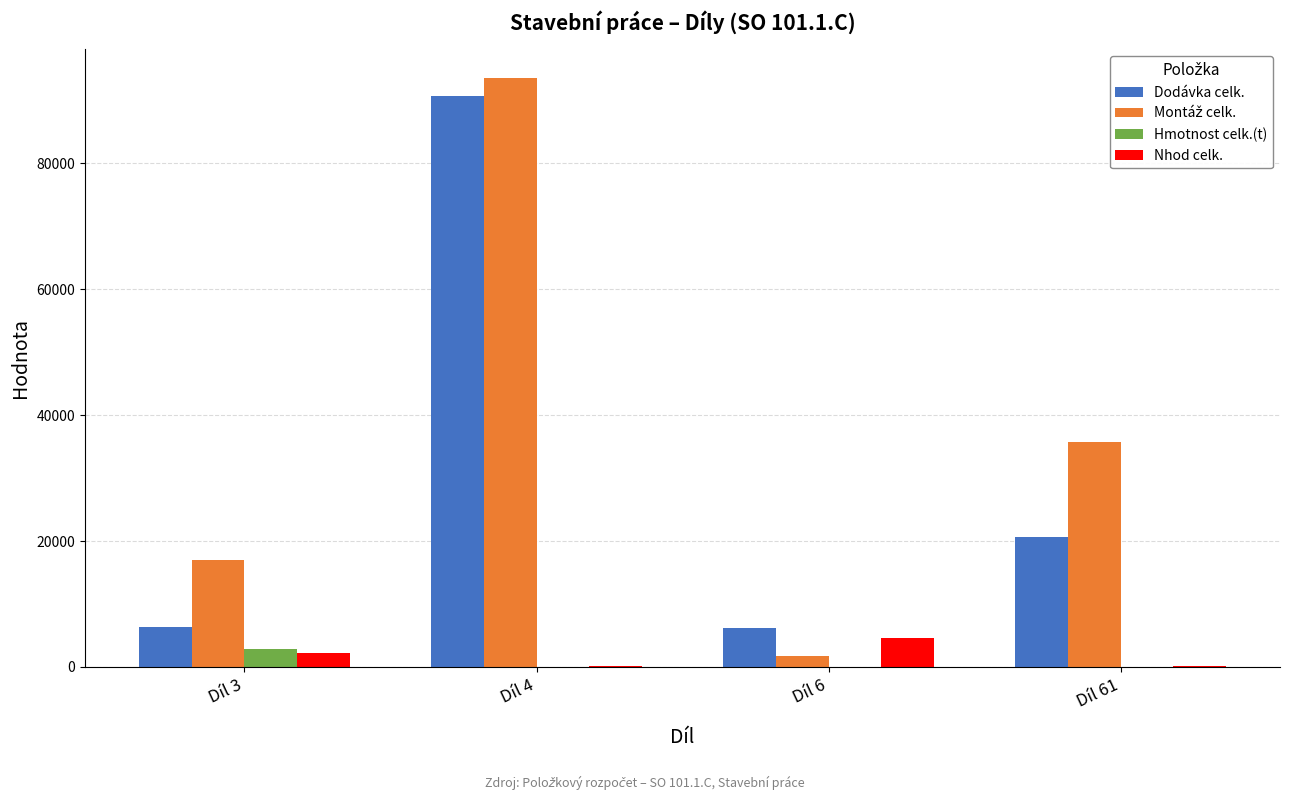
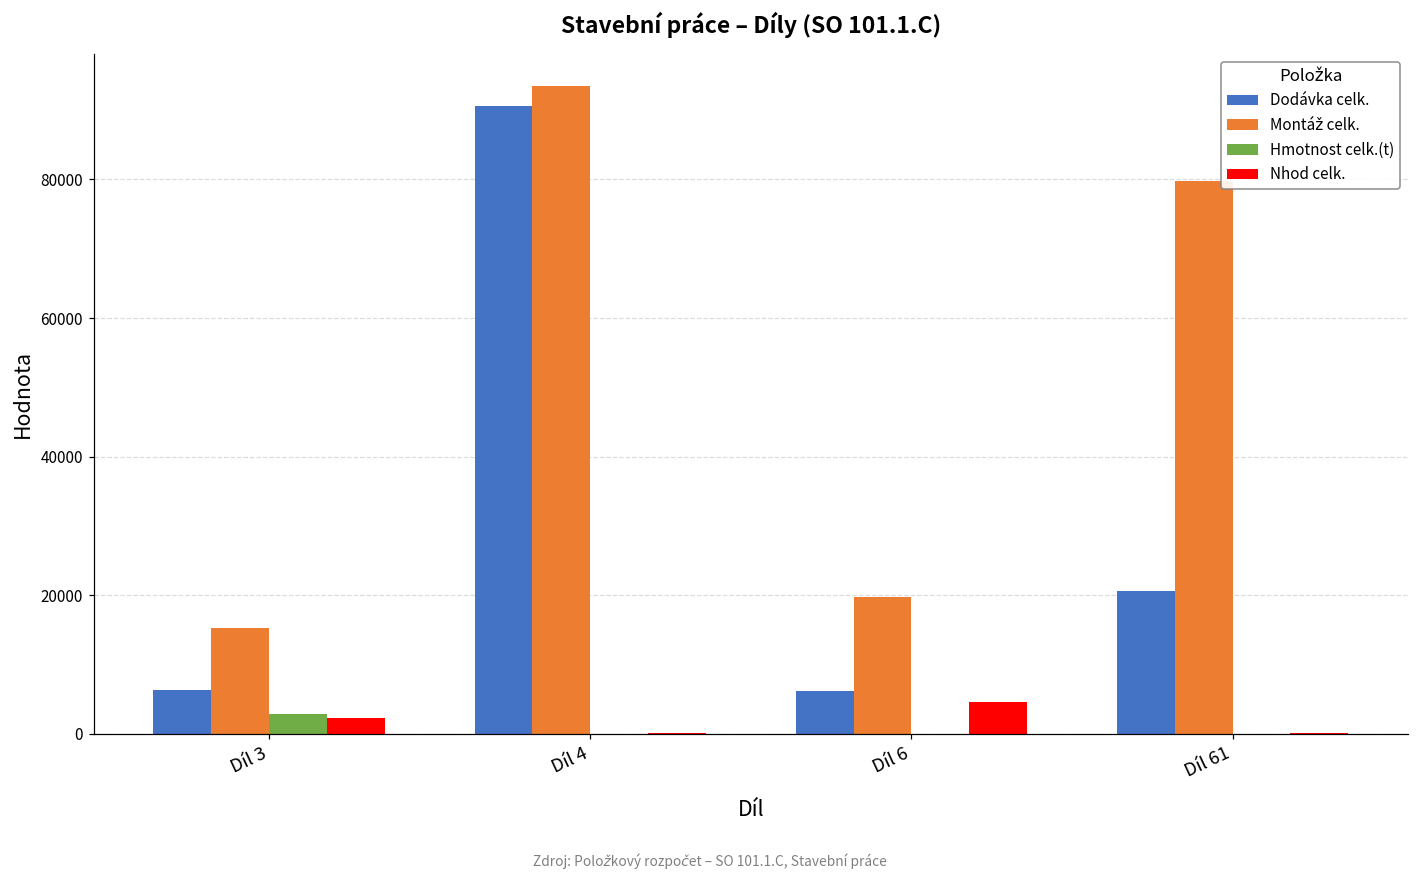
  {
    "Dodávka celk.": {
      "Díl 3": 6000,
      "Díl 4": 91000,
      "Díl 6": 6000,
      "Díl 61": 21000
    },
    "Montáž celk.": {
-     "Díl 3": 17000,
+     "Díl 3": 15000,
      "Díl 4": 93000,
-     "Díl 6": 2000,
-     "Díl 61": 36000
+     "Díl 6": 20000,
+     "Díl 61": 80000
    },
    "Hmotnost celk.(t)": {
      "Díl 3": 3000
    },
    "Nhod celk.": {
      "Díl 3": 2000,
      "Díl 6": 5000
    }
  }
